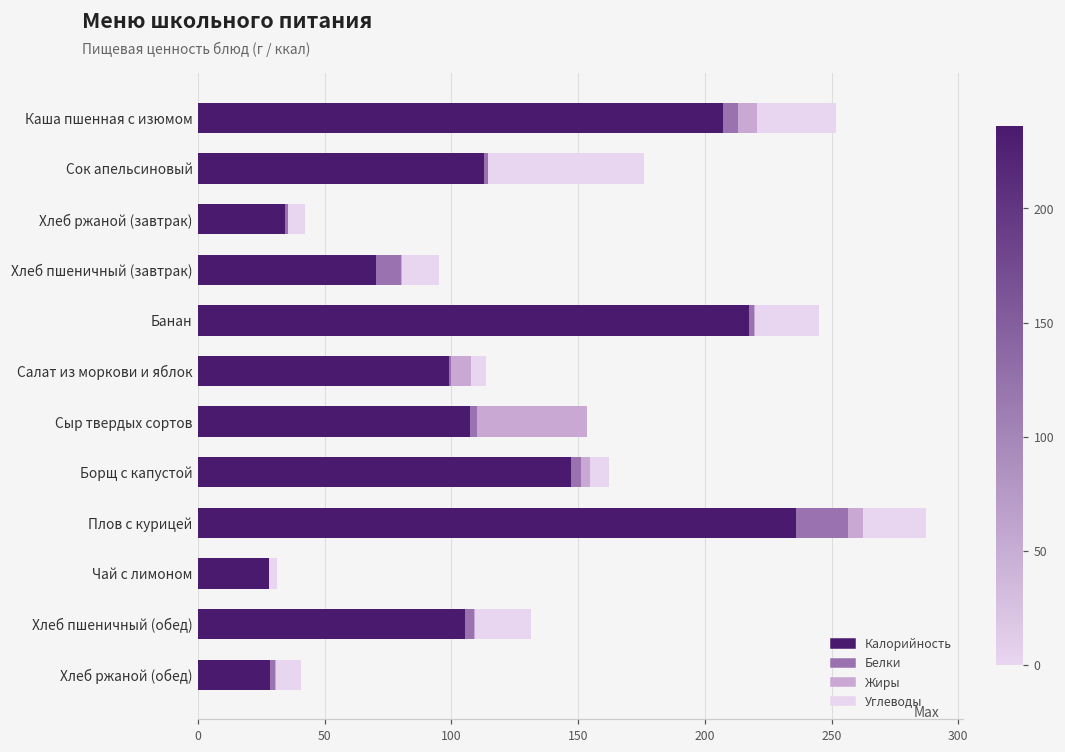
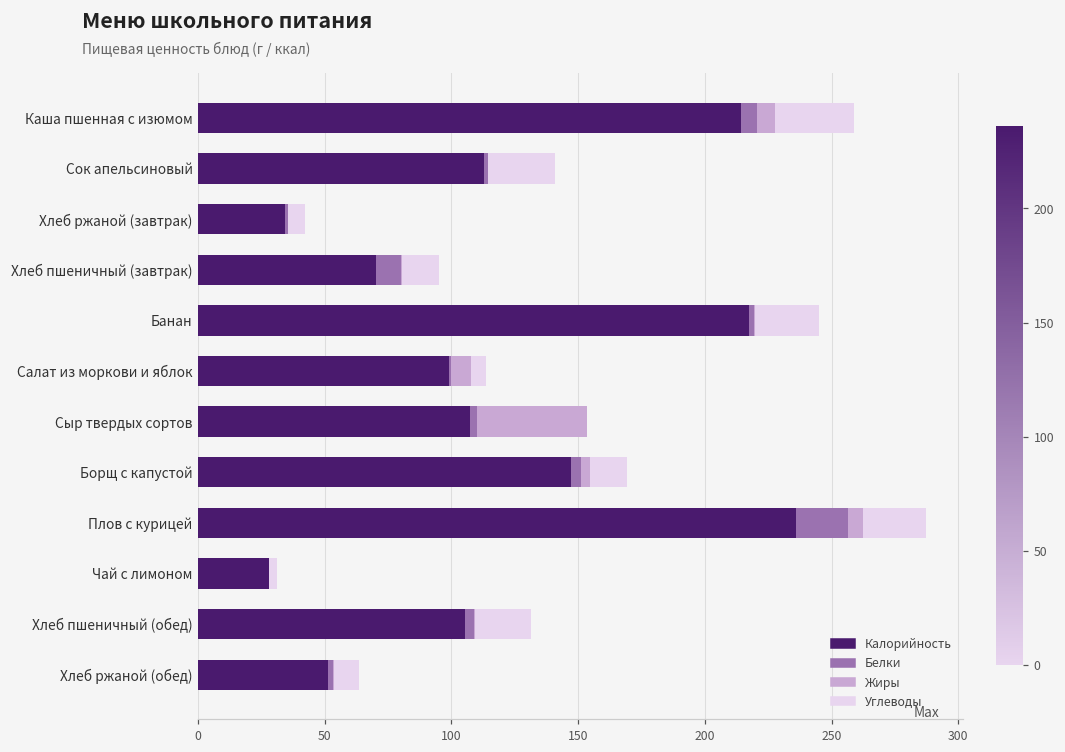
  {
    "Калорийность": {
-     "Каша пшенная с изюмом": 207,
+     "Каша пшенная с изюмом": 214,
      "Сок апельсиновый": 113,
      "Хлеб ржаной (завтрак)": 34,
      "Хлеб пшеничный (завтрак)": 70,
      "Банан": 217,
      "Салат из моркови и яблок": 99,
      "Сыр твердых сортов": 108,
      "Борщ с капустой": 147,
      "Плов с курицей": 236,
      "Чай с лимоном": 28,
      "Хлеб пшеничный (обед)": 106,
-     "Хлеб ржаной (обед)": 28
+     "Хлеб ржаной (обед)": 51
    },
    "Белки": {
      "Каша пшенная с изюмом": 6,
      "Сок апельсиновый": 1,
      "Хлеб ржаной (завтрак)": 1,
      "Хлеб пшеничный (завтрак)": 10,
      "Банан": 2,
      "Сыр твердых сортов": 3,
      "Борщ с капустой": 4,
      "Плов с курицей": 20,
      "Хлеб пшеничный (обед)": 3,
      "Хлеб ржаной (обед)": 2
    },
    "Жиры": {
      "Каша пшенная с изюмом": 7,
      "Салат из моркови и яблок": 8,
      "Сыр твердых сортов": 43,
      "Борщ с капустой": 4,
      "Плов с курицей": 6
    },
    "Углеводы": {
      "Каша пшенная с изюмом": 31,
-     "Сок апельсиновый": 61,
+     "Сок апельсиновый": 26,
      "Хлеб ржаной (завтрак)": 7,
      "Хлеб пшеничный (завтрак)": 15,
      "Банан": 25,
      "Салат из моркови и яблок": 6,
      "Сыр твердых сортов": 0,
-     "Борщ с капустой": 8,
+     "Борщ с капустой": 15,
      "Плов с курицей": 25,
      "Чай с лимоном": 3,
      "Хлеб пшеничный (обед)": 22,
      "Хлеб ржаной (обед)": 10
    }
  }
